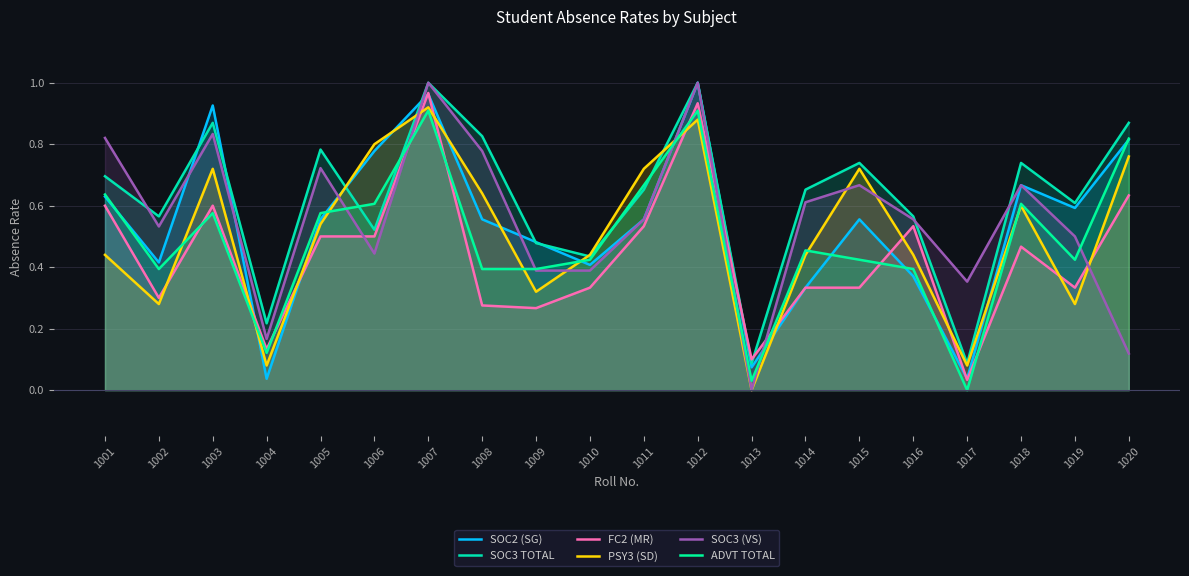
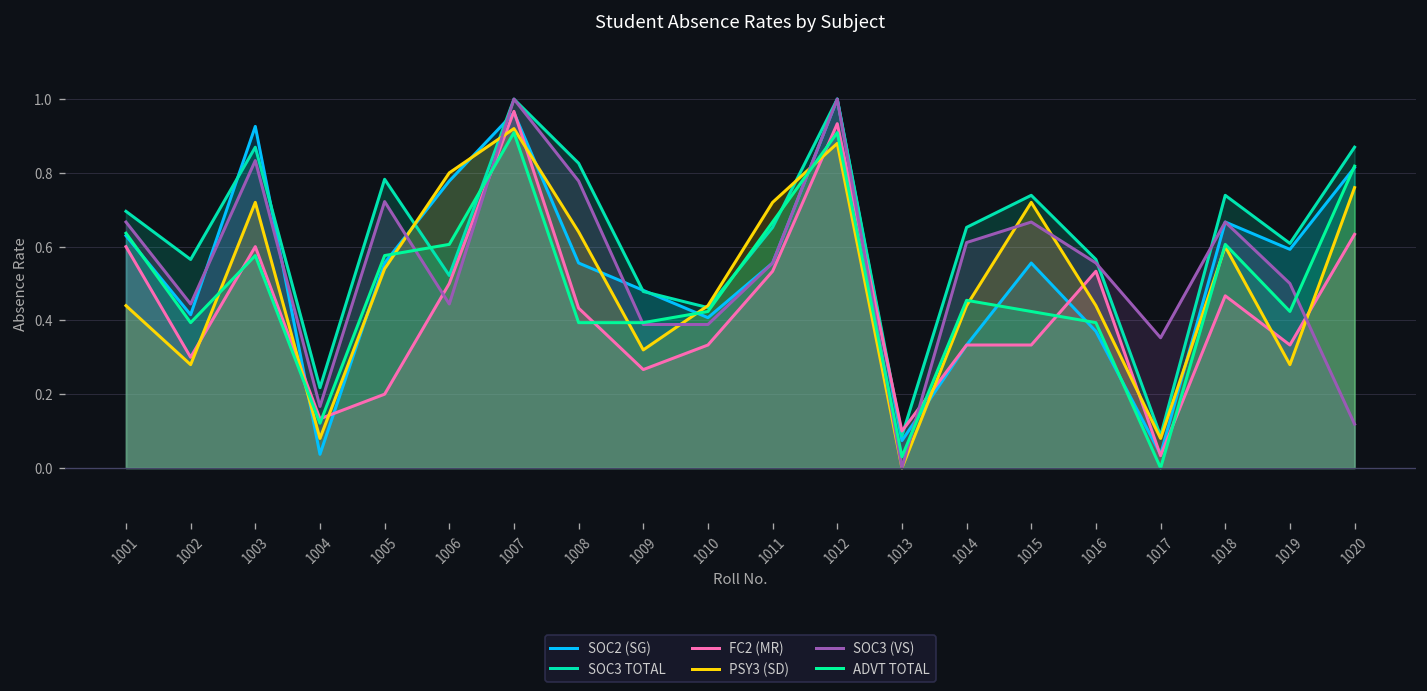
  {
    "SOC2 (SG)": {
      "1002": 0.42,
      "1003": 0.93,
      "1004": 0.04,
      "1005": 0.56,
      "1006": 0.78,
      "1008": 0.56,
      "1010": 0.41,
      "1013": 0.07,
      "1015": 0.56,
      "1016": 0.37,
      "1019": 0.59
    },
    "FC2 (MR)": {
      "1001": 0.60,
      "1002": 0.30,
      "1003": 0.60,
      "1004": 0.13,
-     "1005": 0.5,
+     "1005": 0.2,
      "1006": 0.50,
-     "1008": 0.28,
+     "1008": 0.43,
      "1009": 0.27,
      "1010": 0.33,
      "1011": 0.53,
      "1012": 0.93,
      "1013": 0.10,
      "1015": 0.33,
      "1016": 0.53,
      "1018": 0.47,
      "1019": 0.33,
      "1020": 0.63
    },
    "PSY3 (SD)": {
      "1001": 0.44,
      "1002": 0.28,
      "1003": 0.72,
      "1004": 0.08,
      "1005": 0.54,
      "1006": 0.80,
      "1007": 0.92,
      "1008": 0.64,
      "1009": 0.32,
      "1011": 0.72,
      "1012": 0.88,
      "1014": 0.44,
      "1015": 0.72,
      "1016": 0.44,
      "1019": 0.28,
      "1020": 0.76
    },
    "SOC3 (VS)": {
-     "1001": 0.82,
-     "1002": 0.53,
+     "1001": 0.67,
+     "1002": 0.44,
      "1003": 0.83,
      "1004": 0.17,
      "1005": 0.72,
      "1006": 0.44,
      "1008": 0.78,
      "1010": 0.39,
      "1014": 0.61,
      "1015": 0.67,
      "1016": 0.56,
      "1017": 0.35,
      "1019": 0.50,
      "1020": 0.12
    }
  }
